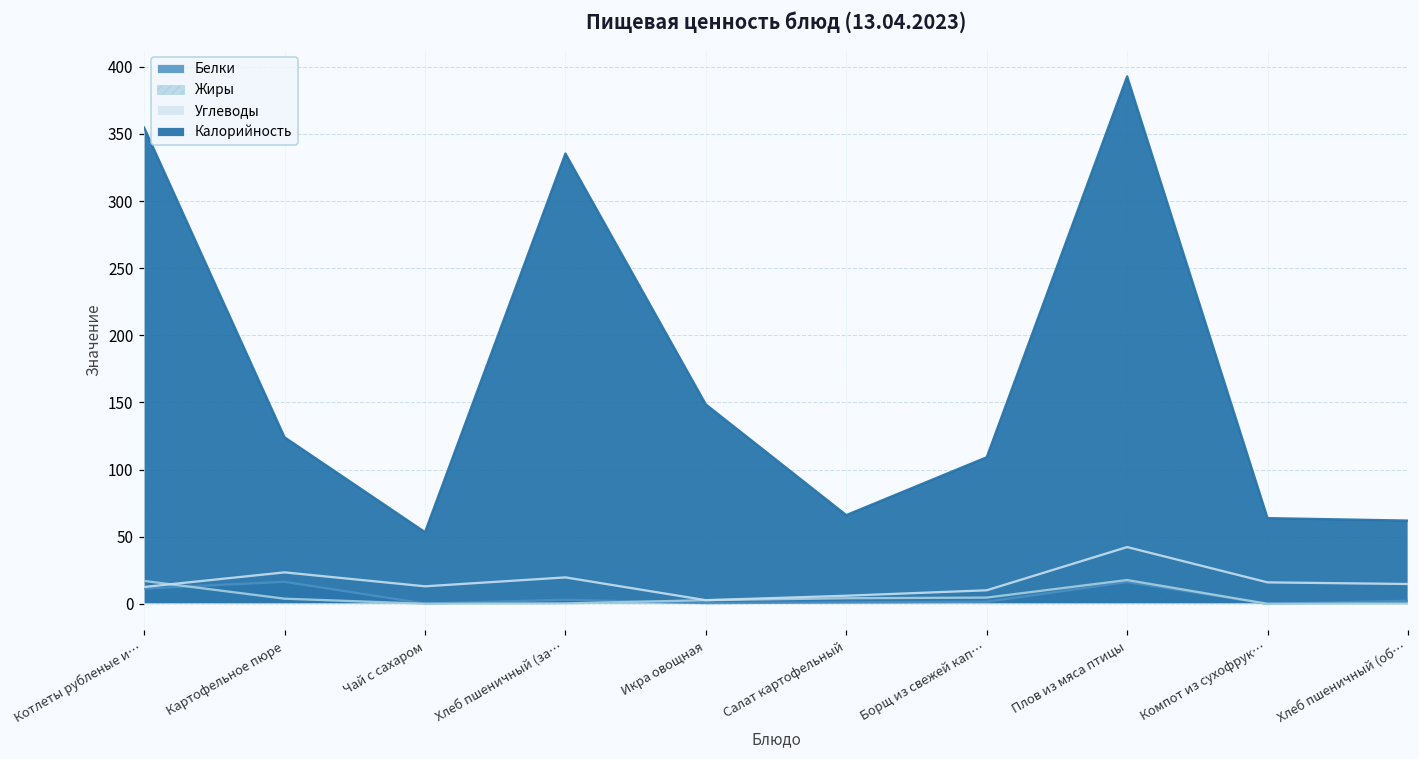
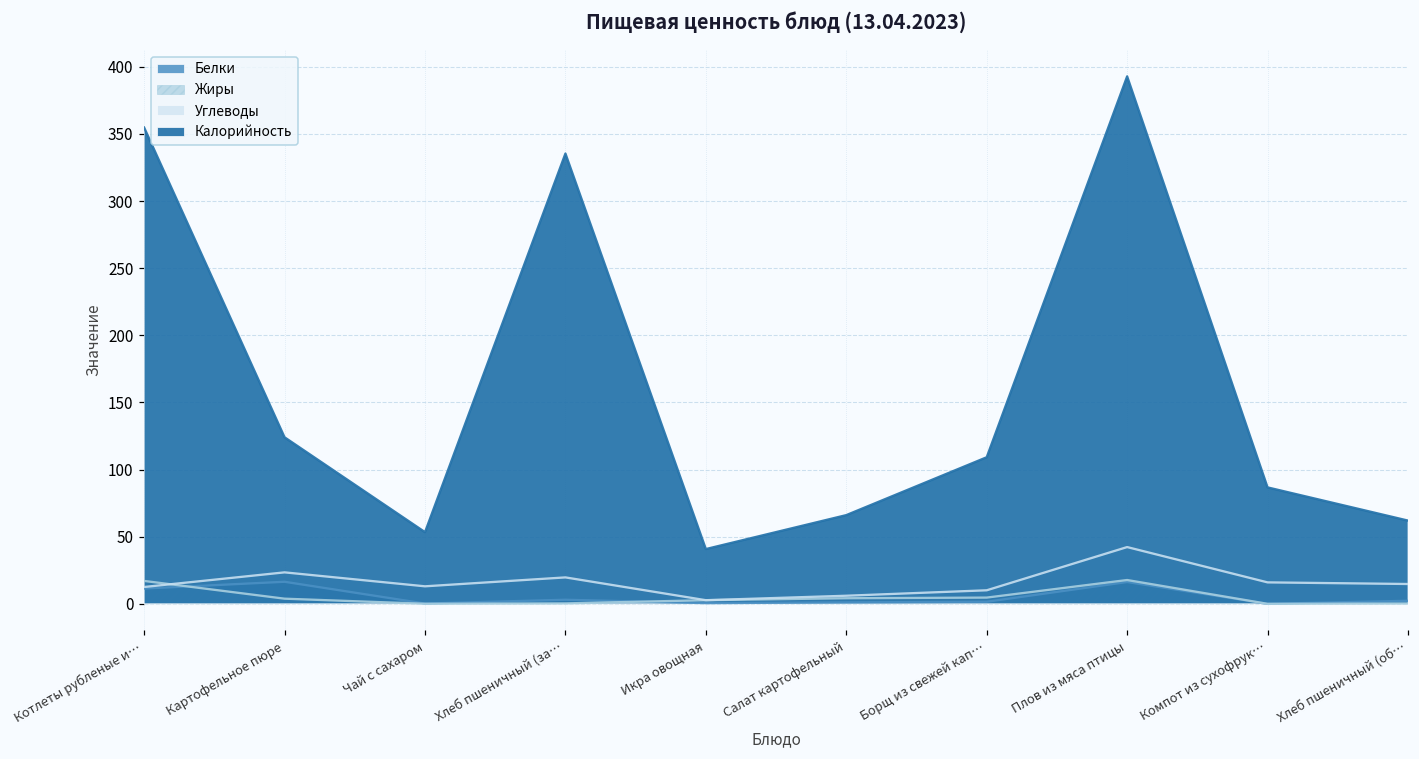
  {
    "Белки": {
      "Картофельное пюре": 16,
      "Хлеб пшеничный (за…": 3,
      "Икра овощная": 1,
      "Салат картофельный": 1,
      "Борщ из свежей кап…": 2
    },
    "Калорийность": {
      "Котлеты рубленые и…": 355,
      "Картофельное пюре": 124,
      "Чай с сахаром": 53,
      "Хлеб пшеничный (за…": 335,
-     "Икра овощная": 149,
+     "Икра овощная": 41,
      "Салат картофельный": 66,
      "Борщ из свежей кап…": 109,
      "Плов из мяса птицы": 393,
-     "Компот из сухофрук…": 64,
+     "Компот из сухофрук…": 87,
      "Хлеб пшеничный (об…": 62
    }
  }
